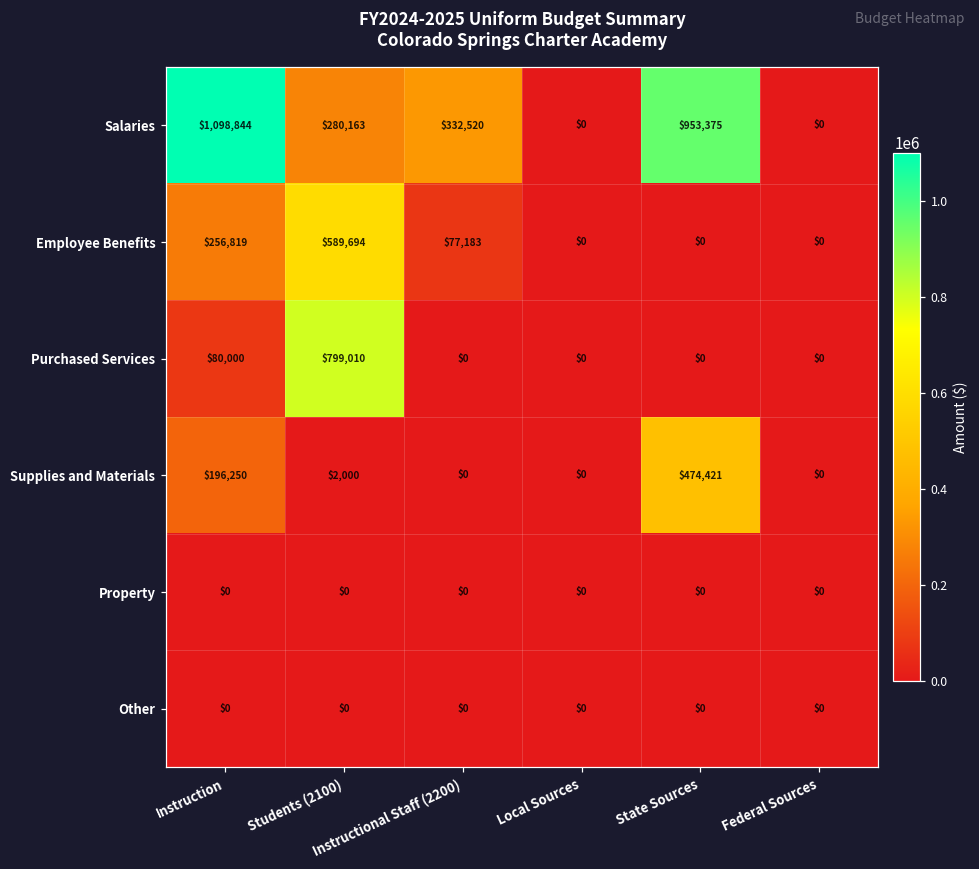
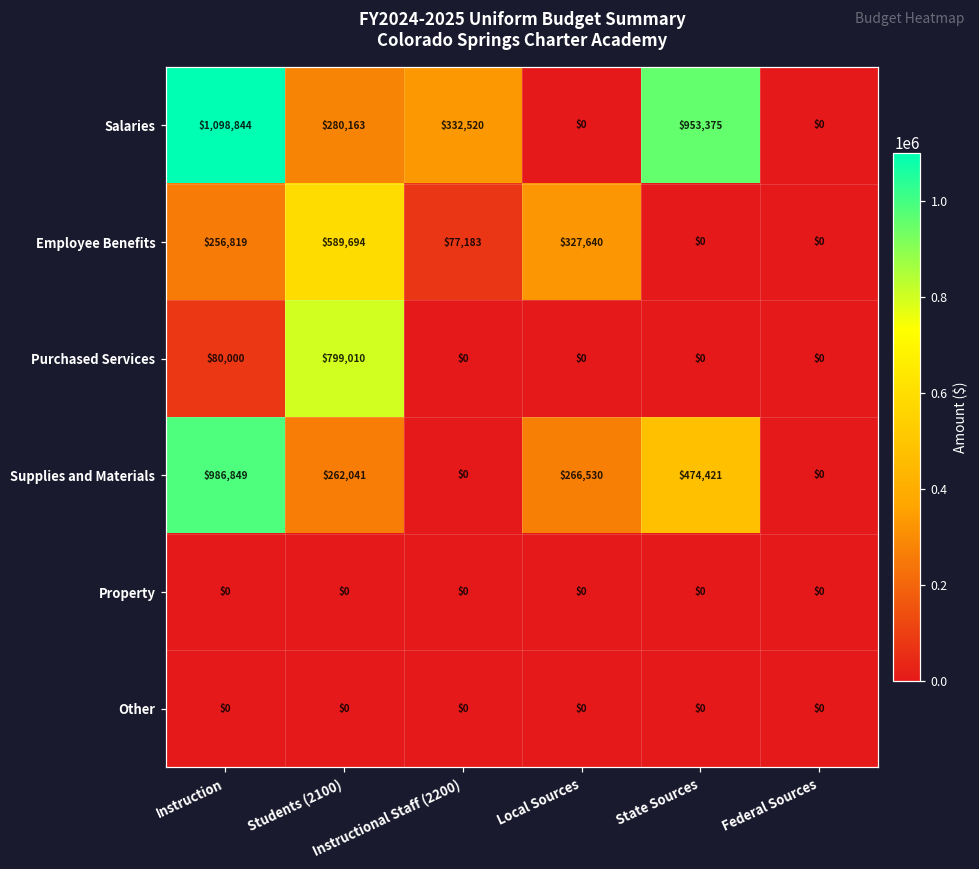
  {
    "Salaries": {
      "Instruction": "$1,098,844",
      "Students (2100)": "$280,163",
      "Instructional Staff (2200)": "$332,520",
      "Local Sources": "$0",
      "State Sources": "$953,375",
      "Federal Sources": "$0"
    },
    "Employee Benefits": {
      "Instruction": "$256,819",
      "Students (2100)": "$589,694",
      "Instructional Staff (2200)": "$77,183",
-     "Local Sources": "$0",
+     "Local Sources": "$327,640",
      "State Sources": "$0",
      "Federal Sources": "$0"
    },
    "Purchased Services": {
      "Instruction": "$80,000",
      "Students (2100)": "$799,010",
      "Instructional Staff (2200)": "$0",
      "Local Sources": "$0",
      "State Sources": "$0",
      "Federal Sources": "$0"
    },
    "Supplies and Materials": {
-     "Instruction": "$196,250",
-     "Students (2100)": "$2,000",
+     "Instruction": "$986,849",
+     "Students (2100)": "$262,041",
      "Instructional Staff (2200)": "$0",
-     "Local Sources": "$0",
+     "Local Sources": "$266,530",
      "State Sources": "$474,421",
      "Federal Sources": "$0"
    },
    "Property": {
      "Instruction": "$0",
      "Students (2100)": "$0",
      "Instructional Staff (2200)": "$0",
      "Local Sources": "$0",
      "State Sources": "$0",
      "Federal Sources": "$0"
    },
    "Other": {
      "Instruction": "$0",
      "Students (2100)": "$0",
      "Instructional Staff (2200)": "$0",
      "Local Sources": "$0",
      "State Sources": "$0",
      "Federal Sources": "$0"
    }
  }
